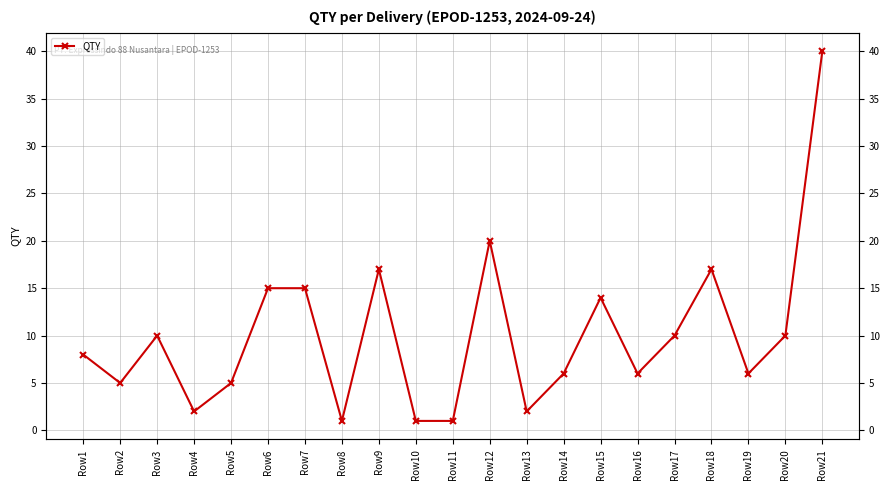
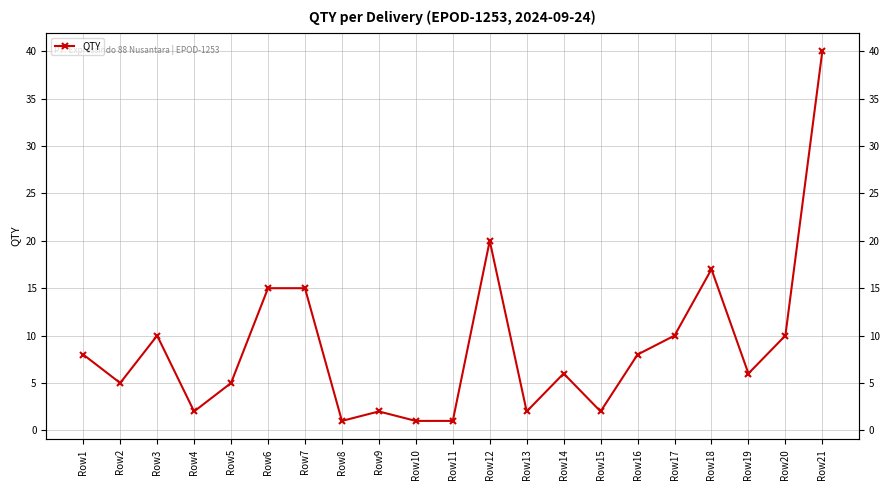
  {
    "Row1": 8,
    "Row2": 5,
    "Row3": 10,
    "Row4": 2,
    "Row5": 5,
    "Row6": 15,
    "Row7": 15,
    "Row8": 1,
-   "Row9": 17,
+   "Row9": 2,
    "Row10": 1,
    "Row11": 1,
    "Row12": 20,
    "Row13": 2,
    "Row14": 6,
-   "Row15": 14,
-   "Row16": 6,
+   "Row15": 2,
+   "Row16": 8,
    "Row17": 10,
    "Row18": 17,
    "Row19": 6,
    "Row20": 10,
    "Row21": 40
  }
